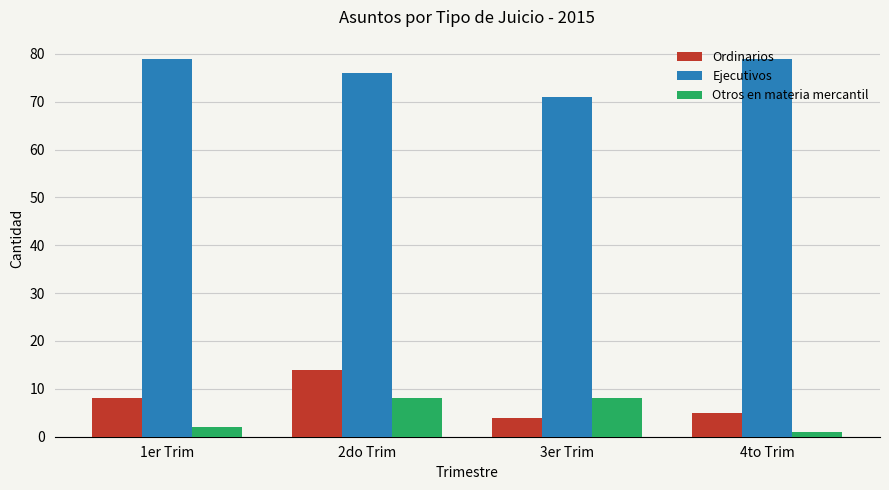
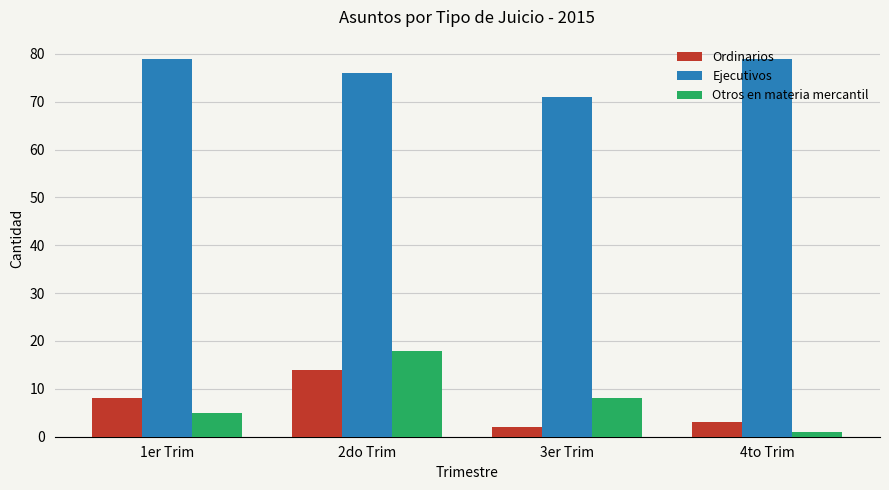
  {
    "Ordinarios": {
      "1er Trim": 8,
      "2do Trim": 14,
-     "3er Trim": 4,
-     "4to Trim": 5
+     "3er Trim": 2,
+     "4to Trim": 3
    },
    "Ejecutivos": {
      "1er Trim": 79,
      "2do Trim": 76,
      "3er Trim": 71,
      "4to Trim": 79
    },
    "Otros en materia mercantil": {
-     "1er Trim": 2,
-     "2do Trim": 8,
+     "1er Trim": 5,
+     "2do Trim": 18,
      "3er Trim": 8,
      "4to Trim": 1
    }
  }
